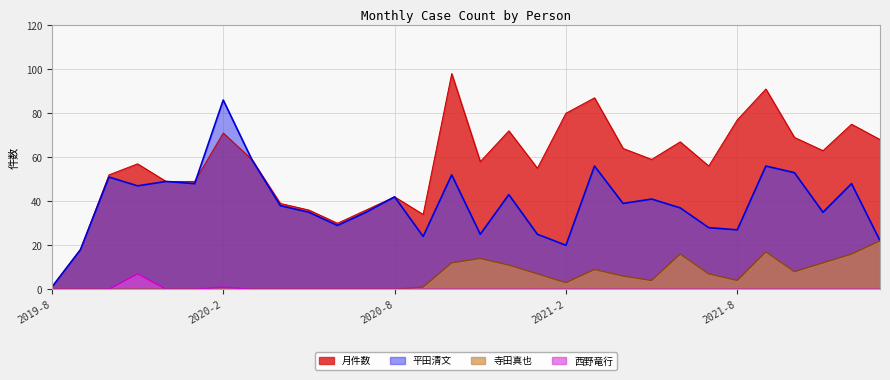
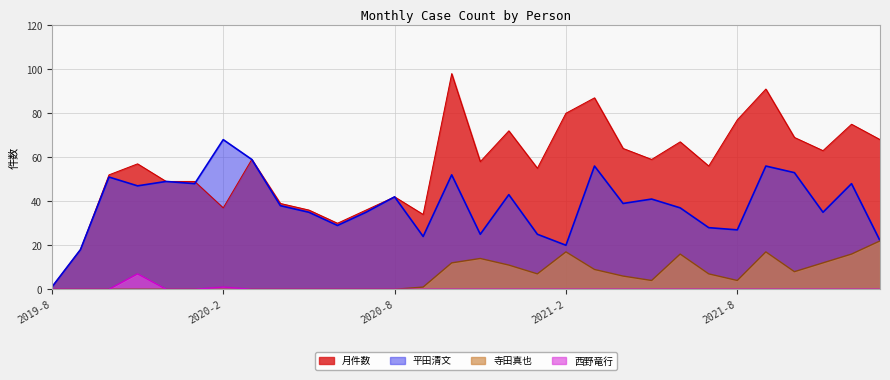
  {
    "月件数": {
-     "2020-2": 71,
+     "2020-2": 37,
      "2021-2": 80,
      "2021-8": 77
    },
    "平田清文": {
-     "2020-2": 86,
+     "2020-2": 68,
      "2021-2": 20,
      "2021-8": 27
    },
    "寺田真也": {
-     "2021-2": 3,
+     "2021-2": 17,
      "2021-8": 4
    },
    "西野竜行": {
      "2021-2": 0,
      "2021-8": 0
    }
  }
